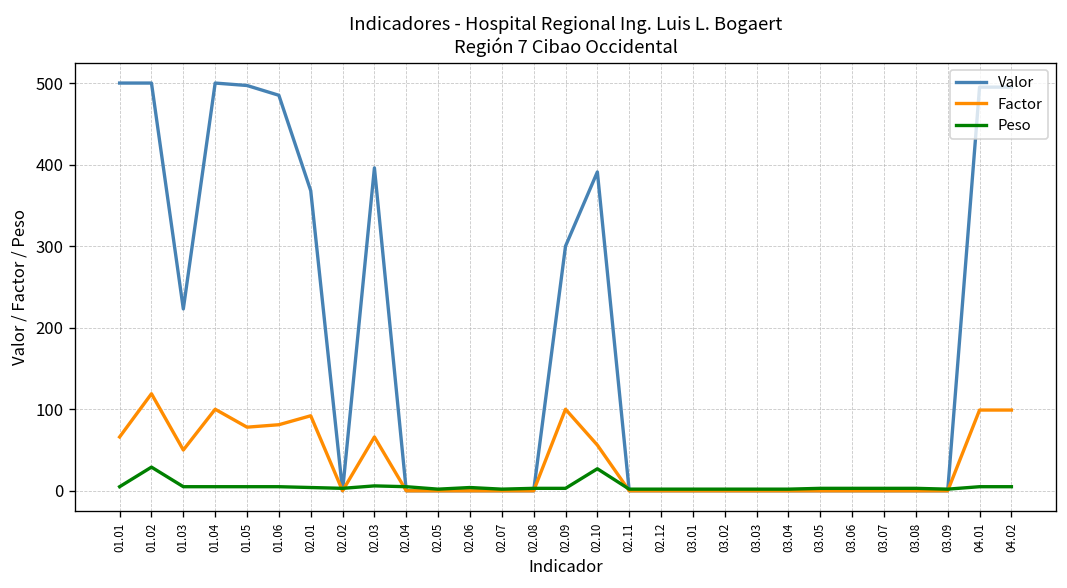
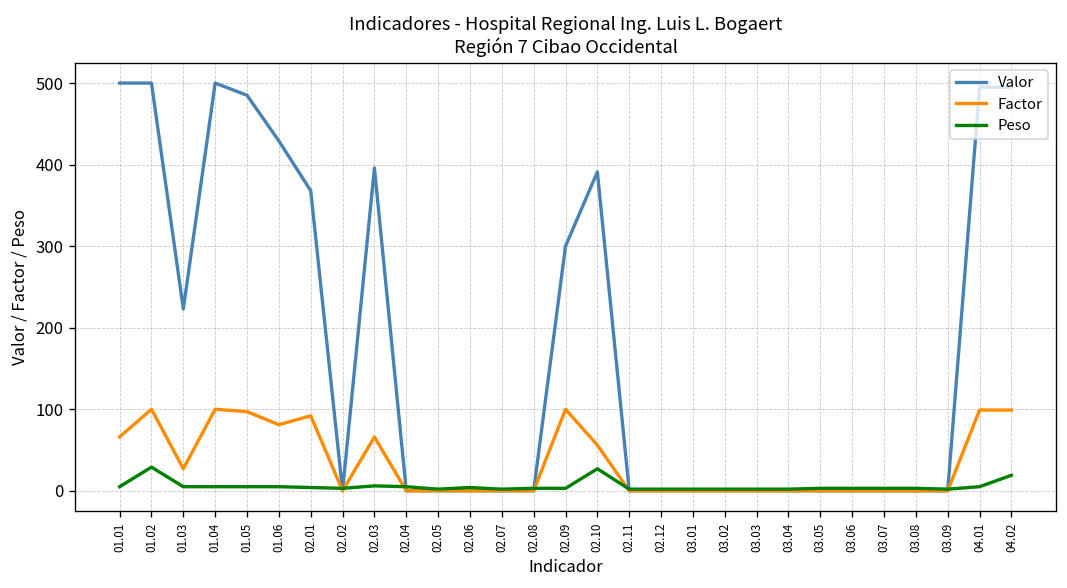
  {
    "Valor": {
      "01.01": 500,
      "01.02": 500,
      "01.03": 220,
      "01.04": 500,
-     "01.05": 500,
-     "01.06": 490,
+     "01.05": 490,
+     "01.06": 430,
      "02.01": 370,
      "02.03": 400,
      "02.09": 300,
      "02.10": 390
    },
    "Factor": {
      "01.01": 70,
-     "01.02": 120,
-     "01.03": 50,
+     "01.02": 100,
+     "01.03": 30,
      "01.04": 100,
-     "01.05": 80,
+     "01.05": 100,
      "01.06": 80,
      "02.01": 90,
      "02.03": 70,
      "02.09": 100,
      "02.10": 60,
      "04.01": 100,
      "04.02": 100
    },
    "Peso": {
      "01.01": 10,
      "01.02": 30,
      "01.03": 10,
      "01.04": 10,
      "01.05": 10,
      "01.06": 10,
      "02.01": 0,
      "02.03": 10,
      "02.04": 10,
      "02.06": 0,
      "02.09": 0,
      "02.10": 30,
      "04.01": 10,
-     "04.02": 10
+     "04.02": 20
    }
  }
